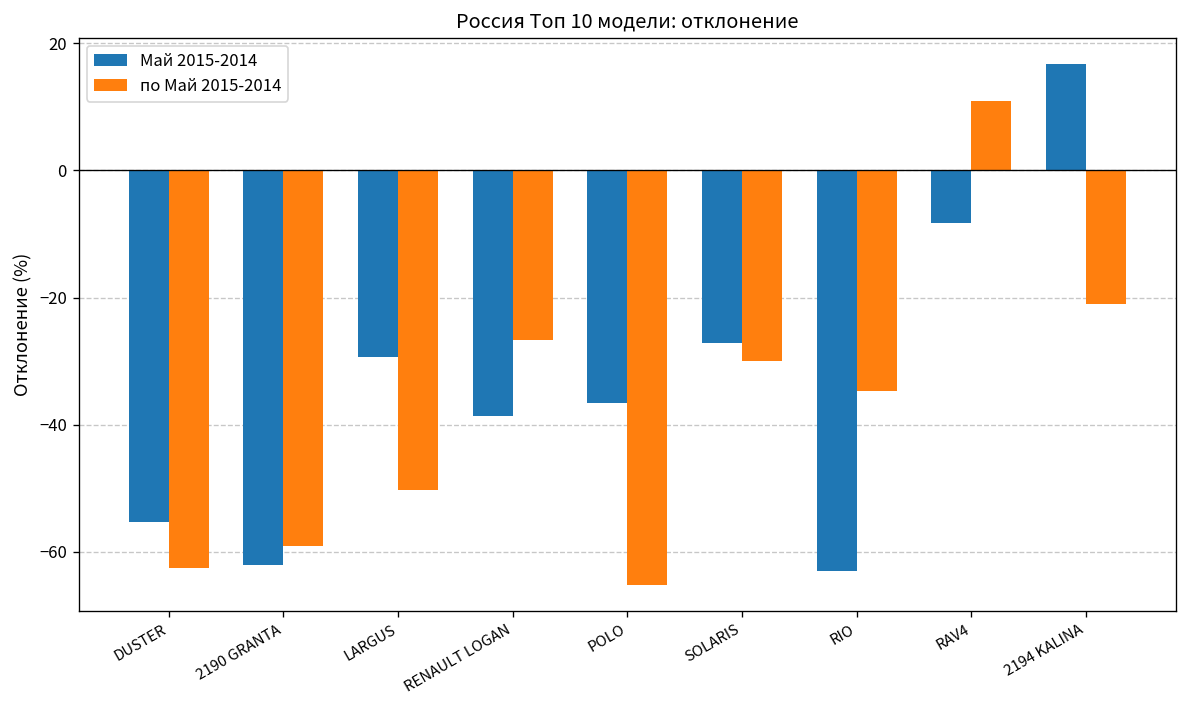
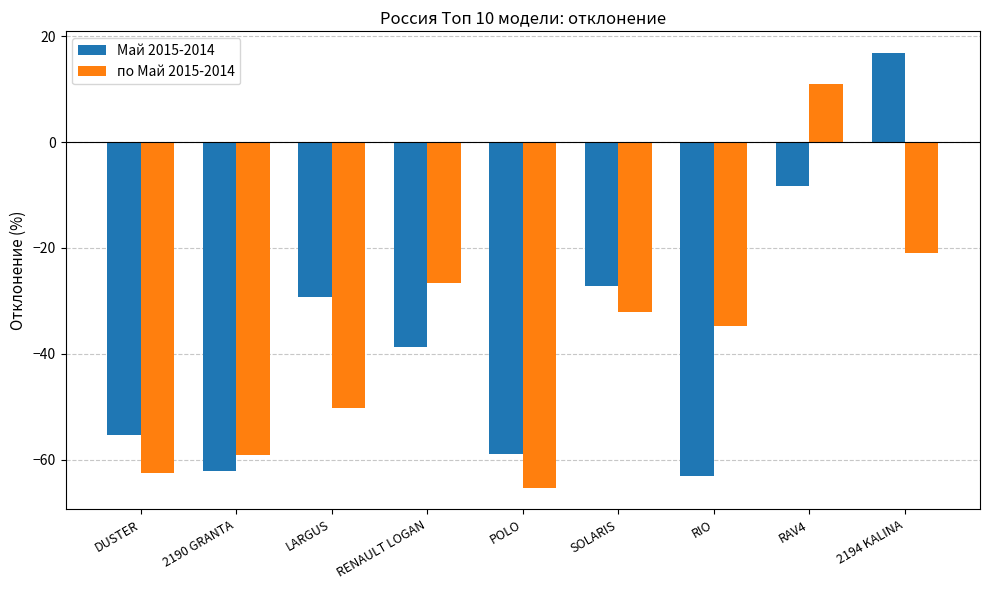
  {
    "Май 2015-2014": {
      "DUSTER": -55,
      "2190 GRANTA": -62,
      "LARGUS": -29,
      "RENAULT LOGAN": -39,
-     "POLO": -37,
+     "POLO": -59,
      "SOLARIS": -27,
      "RIO": -63,
      "RAV4": -8,
      "2194 KALINA": 17
    },
    "по Май 2015-2014": {
      "DUSTER": -63,
      "2190 GRANTA": -59,
      "LARGUS": -50,
      "RENAULT LOGAN": -27,
      "POLO": -65,
-     "SOLARIS": -30,
+     "SOLARIS": -32,
      "RIO": -35,
      "RAV4": 11,
      "2194 KALINA": -21
    }
  }
